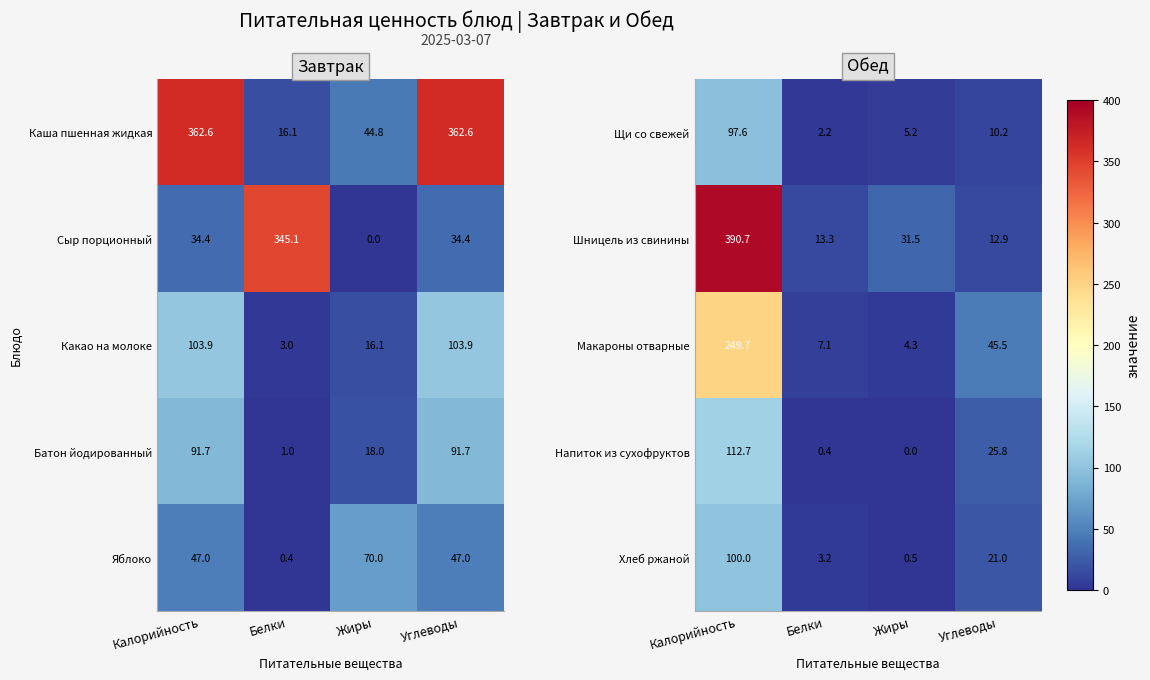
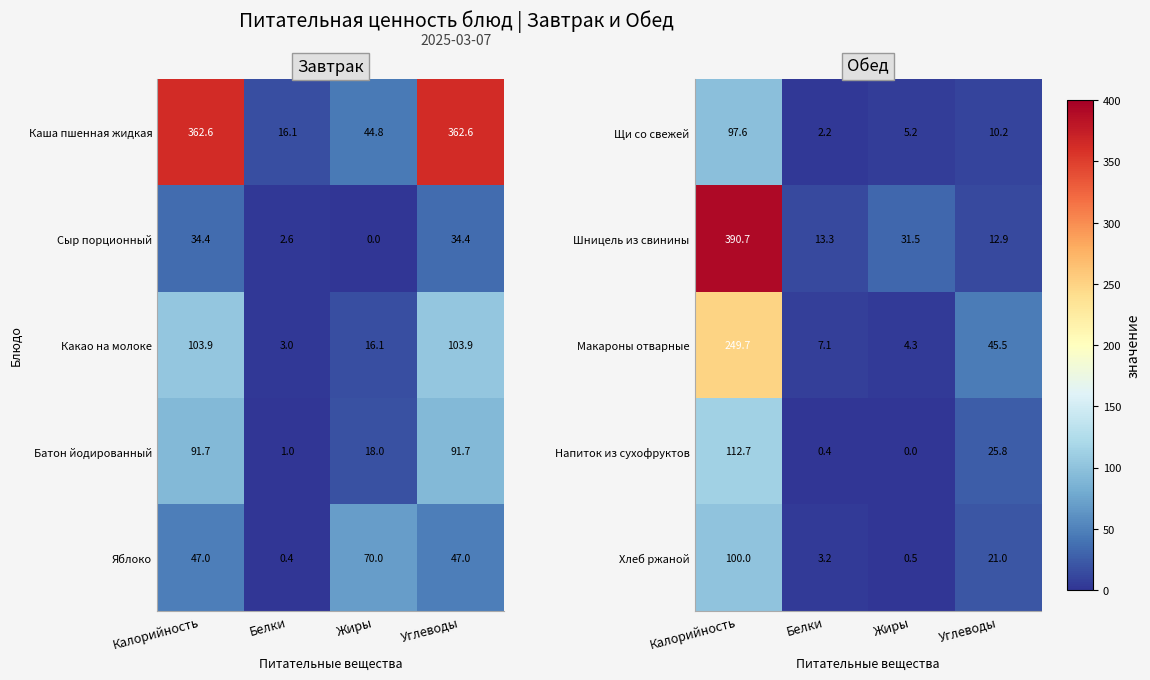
  {
    "Завтрак": {
      "Каша пшенная жидкая": {
        "Калорийность": 362.6,
        "Белки": 16.1,
        "Жиры": 44.8,
        "Углеводы": 362.6
      },
      "Сыр порционный": {
        "Калорийность": 34.4,
-       "Белки": 345.1,
+       "Белки": 2.6,
        "Жиры": 0.0,
        "Углеводы": 34.4
      },
      "Какао на молоке": {
        "Калорийность": 103.9,
        "Белки": 3.0,
        "Жиры": 16.1,
        "Углеводы": 103.9
      },
      "Батон йодированный": {
        "Калорийность": 91.7,
        "Белки": 1.0,
        "Жиры": 18.0,
        "Углеводы": 91.7
      },
      "Яблоко": {
        "Калорийность": 47.0,
        "Белки": 0.4,
        "Жиры": 70.0,
        "Углеводы": 47.0
      }
    },
    "Обед": {
      "Щи со свежей": {
        "Калорийность": 97.6,
        "Белки": 2.2,
        "Жиры": 5.2,
        "Углеводы": 10.2
      },
      "Шницель из свинины": {
        "Калорийность": 390.7,
        "Белки": 13.3,
        "Жиры": 31.5,
        "Углеводы": 12.9
      },
      "Макароны отварные": {
        "Калорийность": 249.7,
        "Белки": 7.1,
        "Жиры": 4.3,
        "Углеводы": 45.5
      },
      "Напиток из сухофруктов": {
        "Калорийность": 112.7,
        "Белки": 0.4,
        "Жиры": 0.0,
        "Углеводы": 25.8
      },
      "Хлеб ржаной": {
        "Калорийность": 100.0,
        "Белки": 3.2,
        "Жиры": 0.5,
        "Углеводы": 21.0
      }
    }
  }
